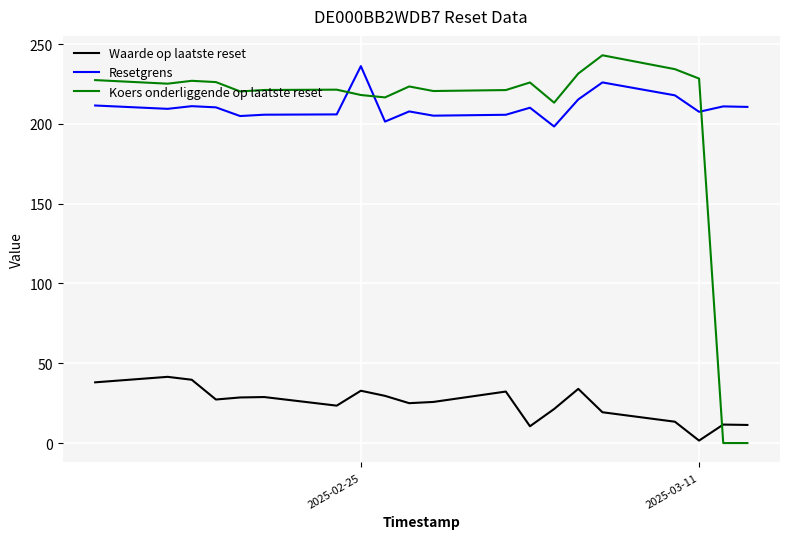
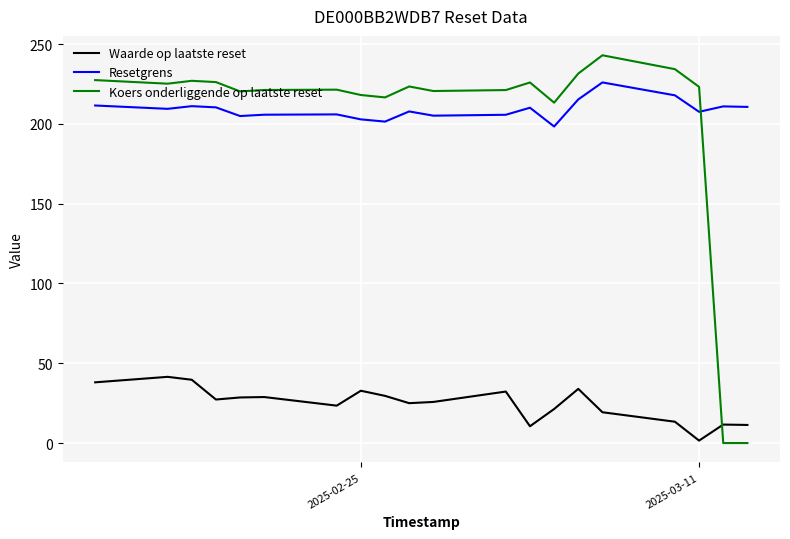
  {
    "Waarde op laatste reset": {
      "2025-02-25": 33,
      "2025-03-11": 2
    },
    "Resetgrens": {
-     "2025-02-25": 236,
+     "2025-02-25": 203,
      "2025-03-11": 208
    },
    "Koers onderliggende op laatste reset": {
      "2025-02-25": 218,
-     "2025-03-11": 228
+     "2025-03-11": 223
    }
  }
